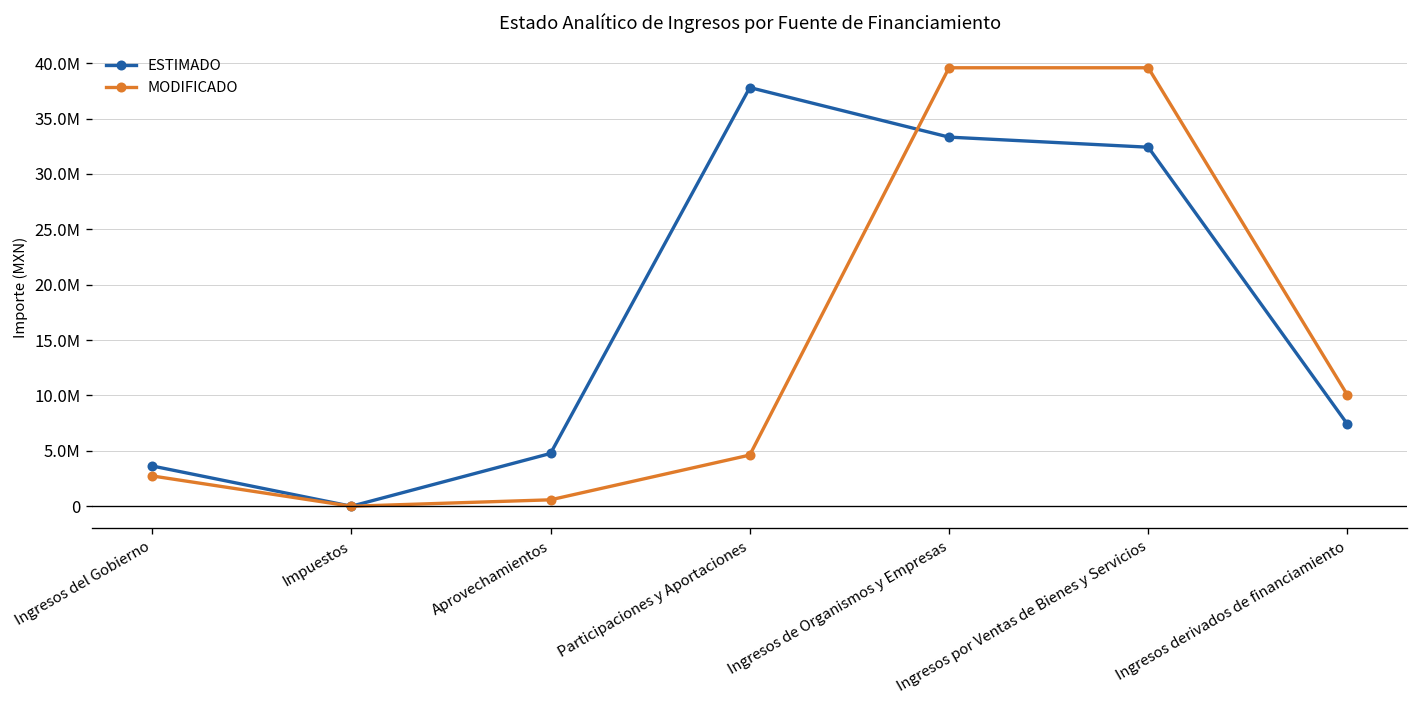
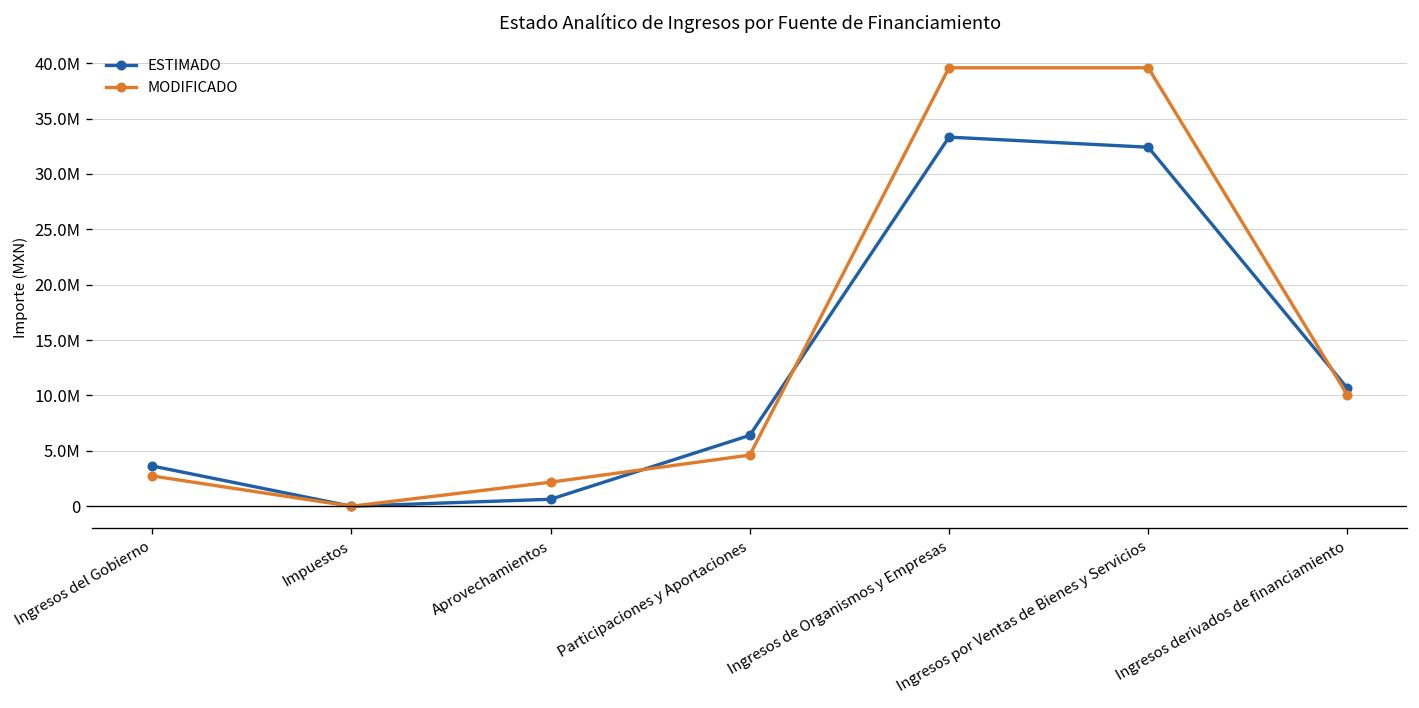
  {
    "ESTIMADO": {
      "Ingresos del Gobierno": 4000000,
-     "Aprovechamientos": 5000000,
-     "Participaciones y Aportaciones": 38000000,
+     "Aprovechamientos": 1000000,
+     "Participaciones y Aportaciones": 6000000,
      "Ingresos de Organismos y Empresas": 33000000,
      "Ingresos por Ventas de Bienes y Servicios": 32000000,
-     "Ingresos derivados de financiamiento": 7000000
+     "Ingresos derivados de financiamiento": 11000000
    },
    "MODIFICADO": {
      "Ingresos del Gobierno": 3000000,
-     "Aprovechamientos": 1000000,
+     "Aprovechamientos": 2000000,
      "Participaciones y Aportaciones": 5000000,
      "Ingresos de Organismos y Empresas": 40000000,
      "Ingresos por Ventas de Bienes y Servicios": 40000000,
      "Ingresos derivados de financiamiento": 10000000
    }
  }
